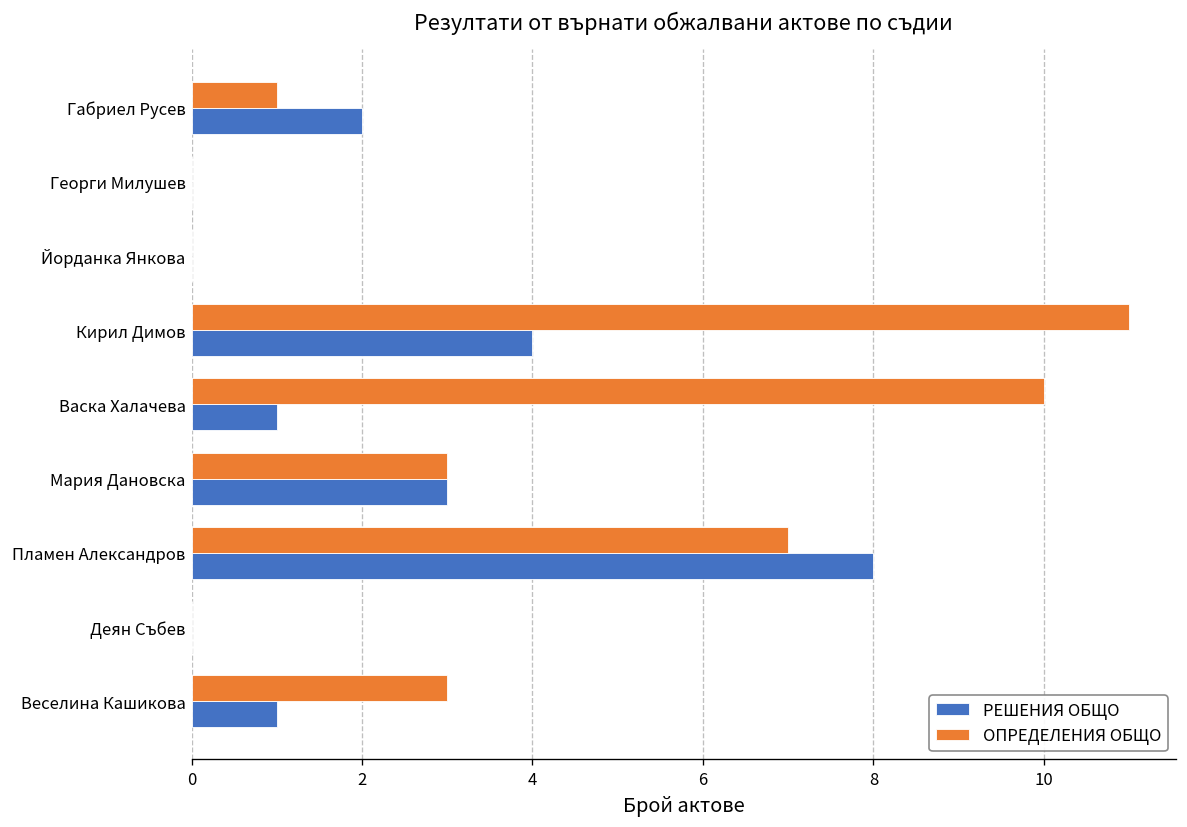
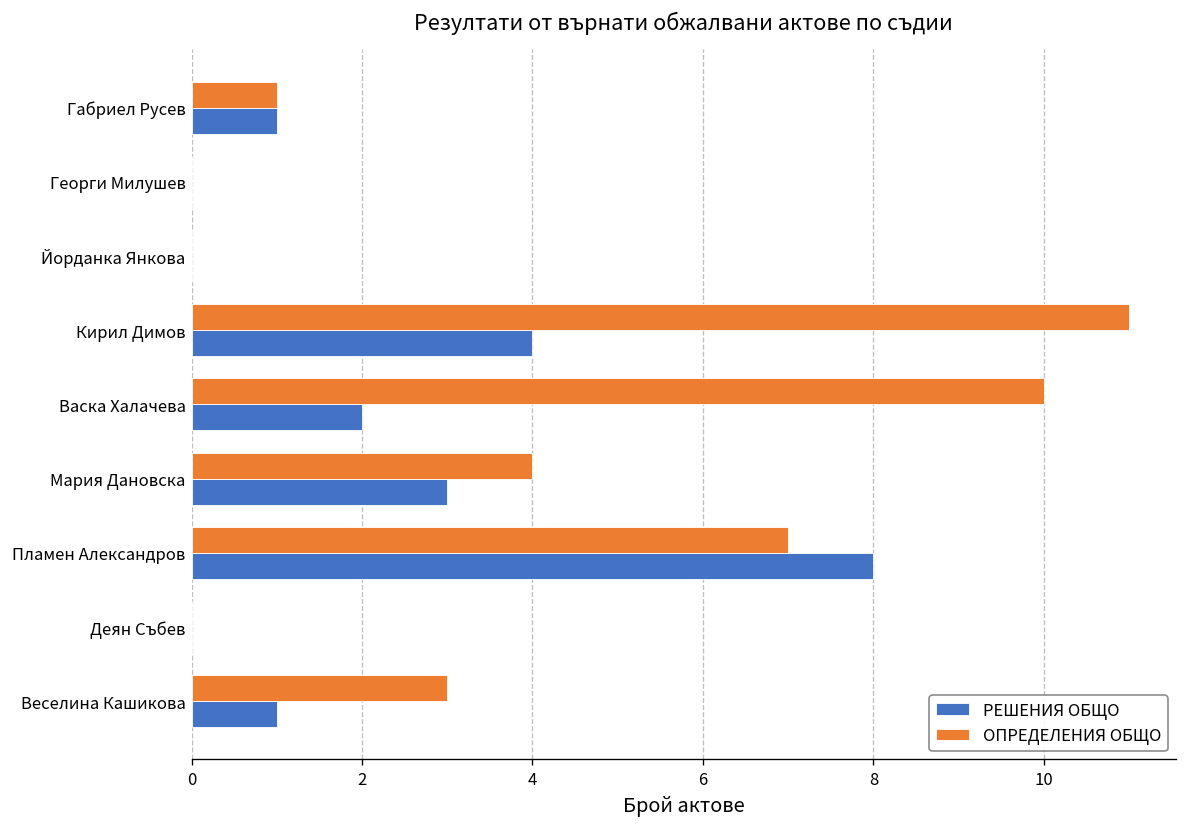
  {
    "РЕШЕНИЯ ОБЩО": {
-     "Габриел Русев": 2,
+     "Габриел Русев": 1,
      "Георги Милушев": 0,
      "Йорданка Янкова": 0,
      "Кирил Димов": 4,
-     "Васка Халачева": 1,
+     "Васка Халачева": 2,
      "Мария Дановска": 3,
      "Пламен Александров": 8,
      "Деян Събев": 0,
      "Веселина Кашикова": 1
    },
    "ОПРЕДЕЛЕНИЯ ОБЩО": {
      "Габриел Русев": 1,
      "Георги Милушев": 0,
      "Йорданка Янкова": 0,
      "Кирил Димов": 11,
      "Васка Халачева": 10,
-     "Мария Дановска": 3,
+     "Мария Дановска": 4,
      "Пламен Александров": 7,
      "Деян Събев": 0,
      "Веселина Кашикова": 3
    }
  }
